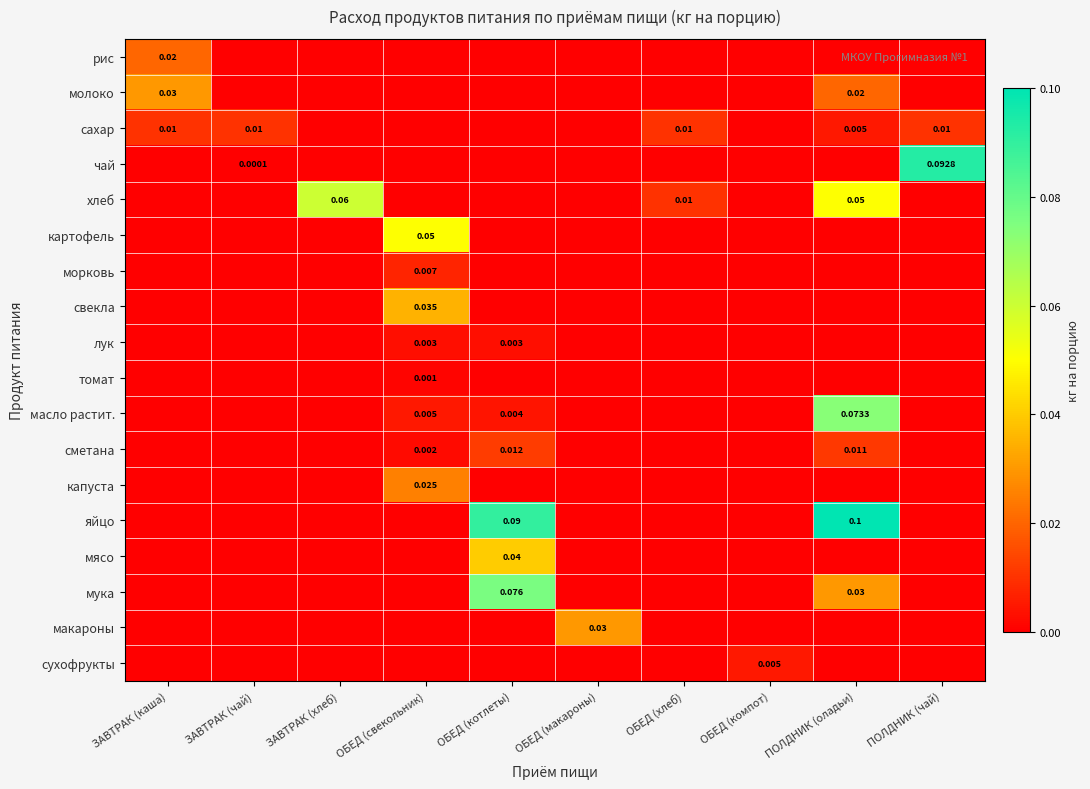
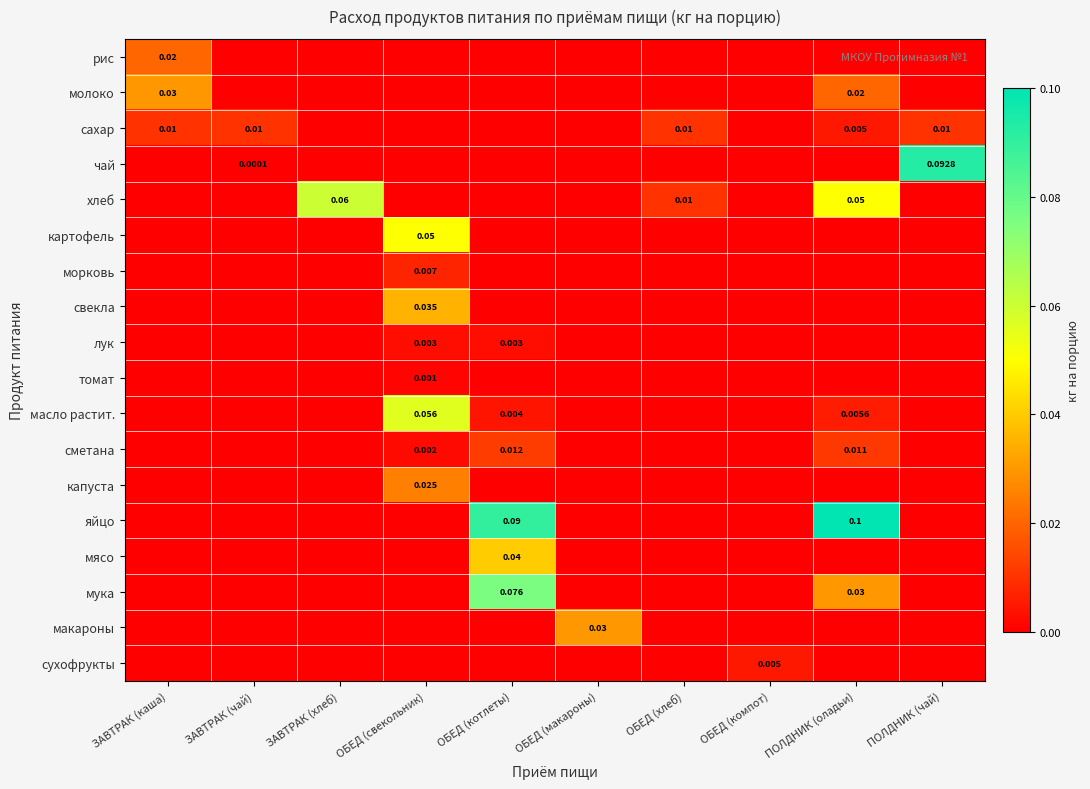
  {
    "рис": {
      "ЗАВТРАК (каша)": 0.02,
      "ПОЛДНИК (чай)": 1
    },
    "молоко": {
      "ЗАВТРАК (каша)": 0.03,
      "ПОЛДНИК (оладьи)": 0.02
    },
    "сахар": {
      "ЗАВТРАК (каша)": 0.01,
      "ЗАВТРАК (чай)": 0.01,
      "ОБЕД (хлеб)": 0.01,
      "ПОЛДНИК (оладьи)": 0.005,
      "ПОЛДНИК (чай)": 0.01
    },
    "чай": {
      "ЗАВТРАК (чай)": 0.0001,
      "ПОЛДНИК (чай)": 0.0928
    },
    "хлеб": {
      "ЗАВТРАК (хлеб)": 0.06,
      "ОБЕД (хлеб)": 0.01,
      "ПОЛДНИК (оладьи)": 0.05
    },
    "картофель": {
      "ОБЕД (свекольник)": 0.05
    },
    "морковь": {
      "ОБЕД (свекольник)": 0.007
    },
    "свекла": {
      "ОБЕД (свекольник)": 0.035
    },
    "лук": {
      "ОБЕД (свекольник)": 0.003,
      "ОБЕД (котлеты)": 0.003
    },
    "томат": {
      "ОБЕД (свекольник)": 0.001
    },
    "масло растит.": {
-     "ОБЕД (свекольник)": 0.005,
+     "ОБЕД (свекольник)": 0.056,
      "ОБЕД (котлеты)": 0.004,
-     "ПОЛДНИК (оладьи)": 0.0733
+     "ПОЛДНИК (оладьи)": 0.0056
    },
    "сметана": {
      "ОБЕД (свекольник)": 0.002,
      "ОБЕД (котлеты)": 0.012,
      "ПОЛДНИК (оладьи)": 0.011
    },
    "капуста": {
      "ОБЕД (свекольник)": 0.025
    },
    "яйцо": {
      "ОБЕД (котлеты)": 0.09,
      "ПОЛДНИК (оладьи)": 0.1
    },
    "мясо": {
      "ОБЕД (котлеты)": 0.04
    },
    "мука": {
      "ОБЕД (котлеты)": 0.076,
      "ПОЛДНИК (оладьи)": 0.03
    },
    "макароны": {
      "ОБЕД (макароны)": 0.03
    },
    "сухофрукты": {
      "ОБЕД (компот)": 0.005
    }
  }
